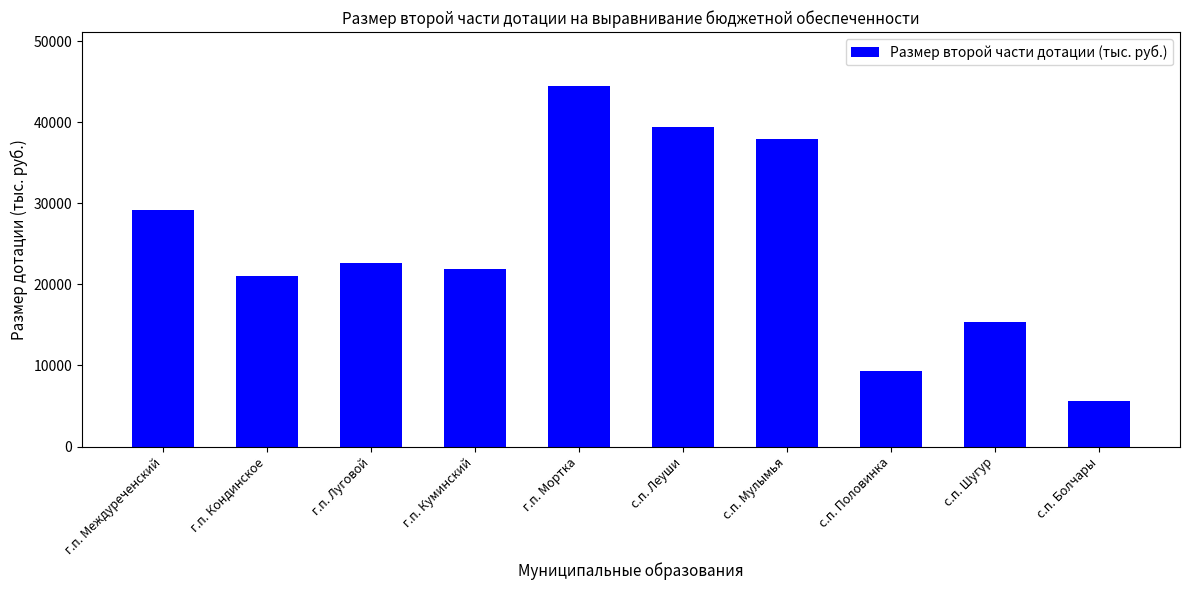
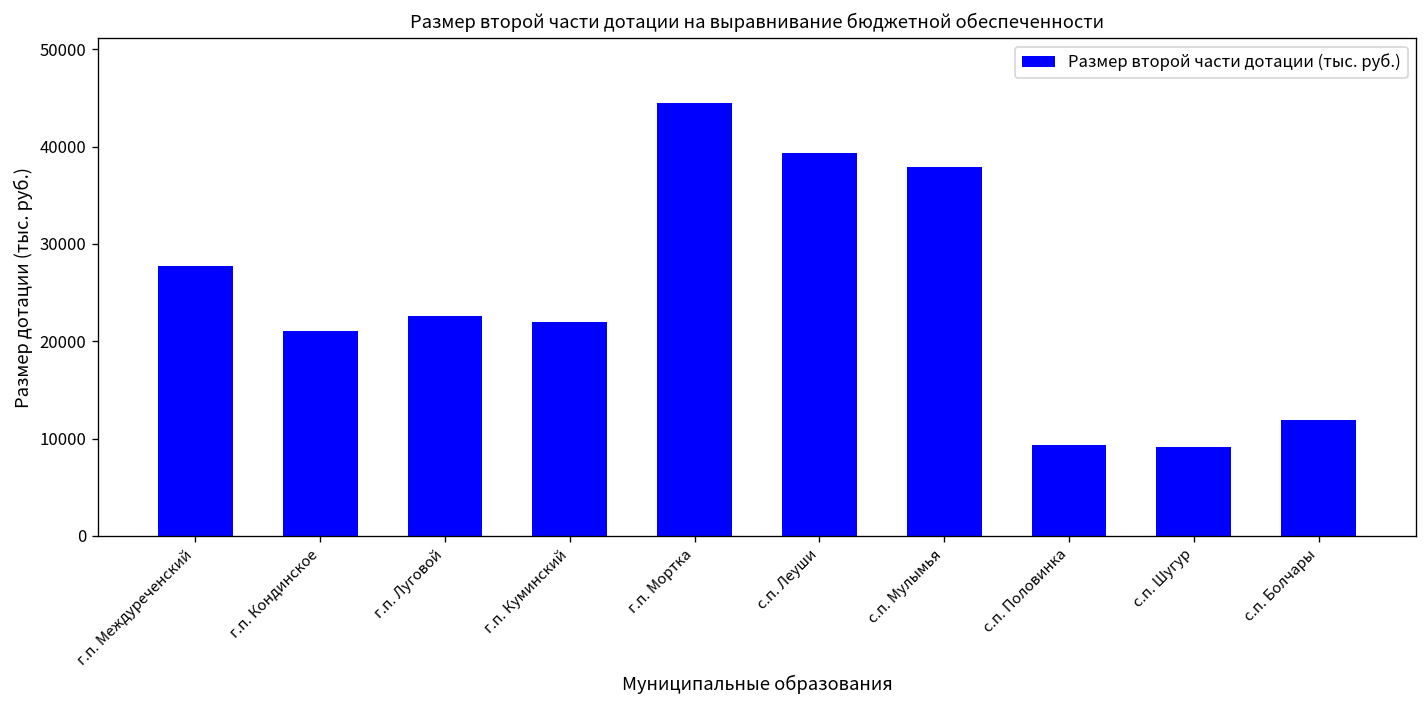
  {
-   "г.п. Междуреченский": 29000,
+   "г.п. Междуреченский": 28000,
    "г.п. Кондинское": 21000,
    "г.п. Луговой": 23000,
    "г.п. Куминский": 22000,
    "г.п. Мортка": 44000,
    "с.п. Леуши": 39000,
    "с.п. Мулымья": 38000,
    "с.п. Половинка": 9000,
-   "с.п. Шугур": 15000,
-   "с.п. Болчары": 6000
+   "с.п. Шугур": 9000,
+   "с.п. Болчары": 12000
  }
